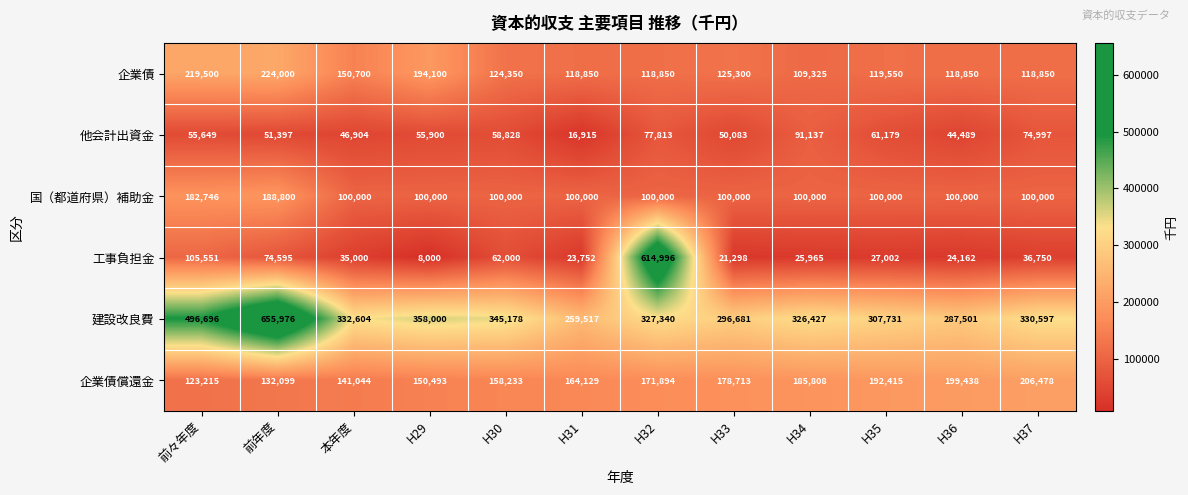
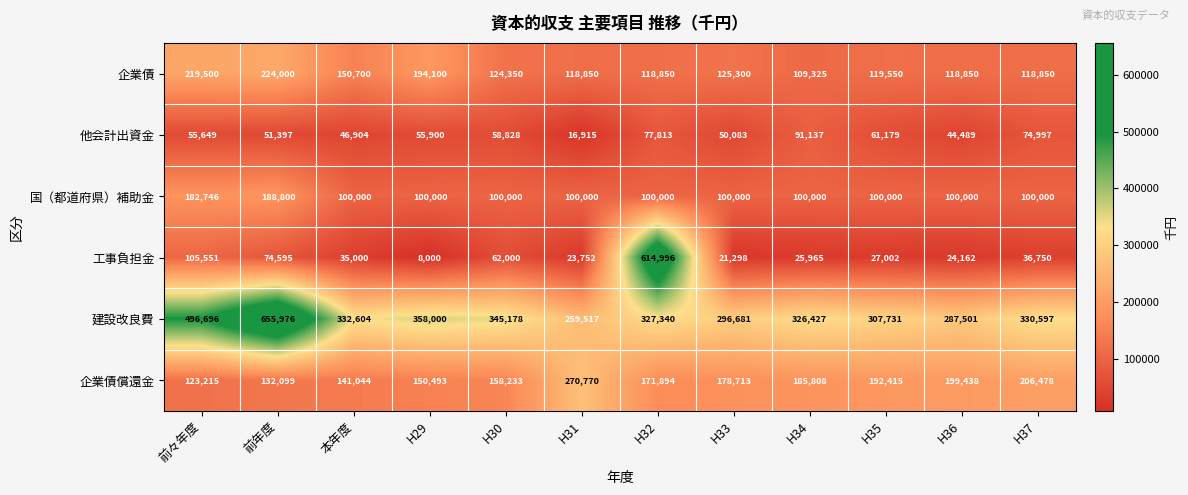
  {
    "企業債": {
      "前々年度": "219,500",
      "前年度": "224,000",
      "本年度": "150,700",
      "H29": "194,100",
      "H30": "124,350",
      "H31": "118,850",
      "H32": "118,850",
      "H33": "125,300",
      "H34": "109,325",
      "H35": "119,550",
      "H36": "118,850",
      "H37": "118,850"
    },
    "他会計出資金": {
      "前々年度": "55,649",
      "前年度": "51,397",
      "本年度": "46,904",
      "H29": "55,900",
      "H30": "58,828",
      "H31": "16,915",
      "H32": "77,813",
      "H33": "50,083",
      "H34": "91,137",
      "H35": "61,179",
      "H36": "44,489",
      "H37": "74,997"
    },
    "国（都道府県）補助金": {
      "前々年度": "182,746",
      "前年度": "188,800",
      "本年度": "100,000",
      "H29": "100,000",
      "H30": "100,000",
      "H31": "100,000",
      "H32": "100,000",
      "H33": "100,000",
      "H34": "100,000",
      "H35": "100,000",
      "H36": "100,000",
      "H37": "100,000"
    },
    "工事負担金": {
      "前々年度": "105,551",
      "前年度": "74,595",
      "本年度": "35,000",
      "H29": "8,000",
      "H30": "62,000",
      "H31": "23,752",
      "H32": "614,996",
      "H33": "21,298",
      "H34": "25,965",
      "H35": "27,002",
      "H36": "24,162",
      "H37": "36,750"
    },
    "建設改良費": {
      "前々年度": "496,696",
      "前年度": "655,976",
      "本年度": "332,604",
      "H29": "358,000",
      "H30": "345,178",
      "H31": "259,517",
      "H32": "327,340",
      "H33": "296,681",
      "H34": "326,427",
      "H35": "307,731",
      "H36": "287,501",
      "H37": "330,597"
    },
    "企業債償還金": {
      "前々年度": "123,215",
      "前年度": "132,099",
      "本年度": "141,044",
      "H29": "150,493",
      "H30": "158,233",
-     "H31": "164,129",
+     "H31": "270,770",
      "H32": "171,894",
      "H33": "178,713",
      "H34": "185,808",
      "H35": "192,415",
      "H36": "199,438",
      "H37": "206,478"
    }
  }
